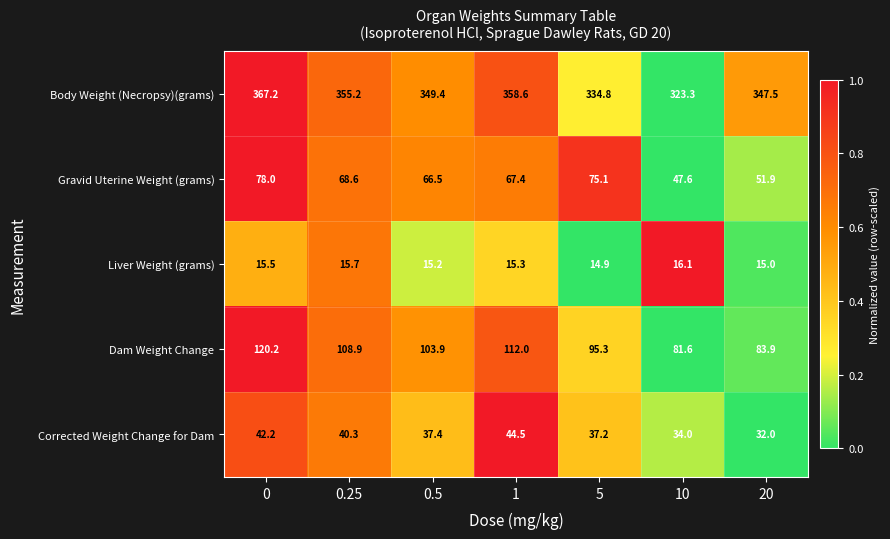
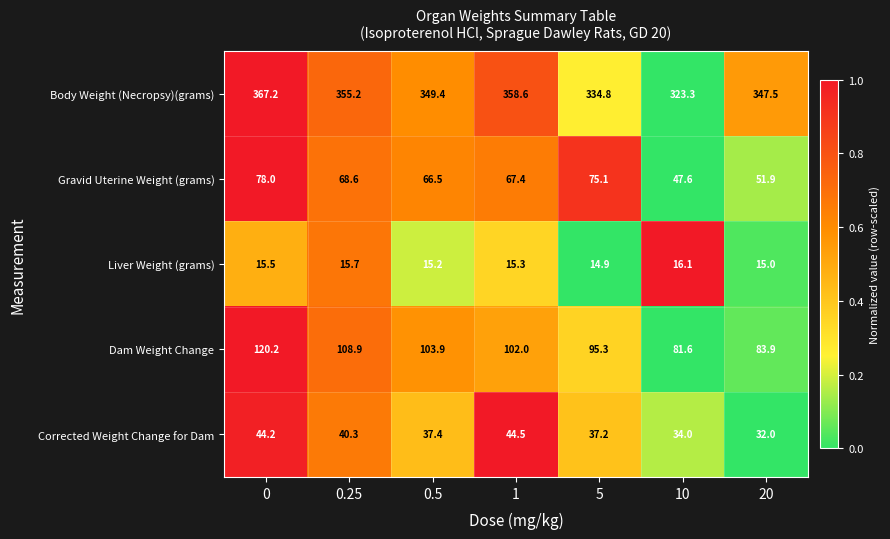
  {
    "Body Weight (Necropsy)(grams)": {
      "0": 367.2,
      "0.25": 355.2,
      "0.5": 349.4,
      "1": 358.6,
      "5": 334.8,
      "10": 323.3,
      "20": 347.5
    },
    "Gravid Uterine Weight (grams)": {
      "0": 78.0,
      "0.25": 68.6,
      "0.5": 66.5,
      "1": 67.4,
      "5": 75.1,
      "10": 47.6,
      "20": 51.9
    },
    "Liver Weight (grams)": {
      "0": 15.5,
      "0.25": 15.7,
      "0.5": 15.2,
      "1": 15.3,
      "5": 14.9,
      "10": 16.1,
      "20": 15.0
    },
    "Dam Weight Change": {
      "0": 120.2,
      "0.25": 108.9,
      "0.5": 103.9,
-     "1": 112.0,
+     "1": 102.0,
      "5": 95.3,
      "10": 81.6,
      "20": 83.9
    },
    "Corrected Weight Change for Dam": {
-     "0": 42.2,
+     "0": 44.2,
      "0.25": 40.3,
      "0.5": 37.4,
      "1": 44.5,
      "5": 37.2,
      "10": 34.0,
      "20": 32.0
    }
  }
